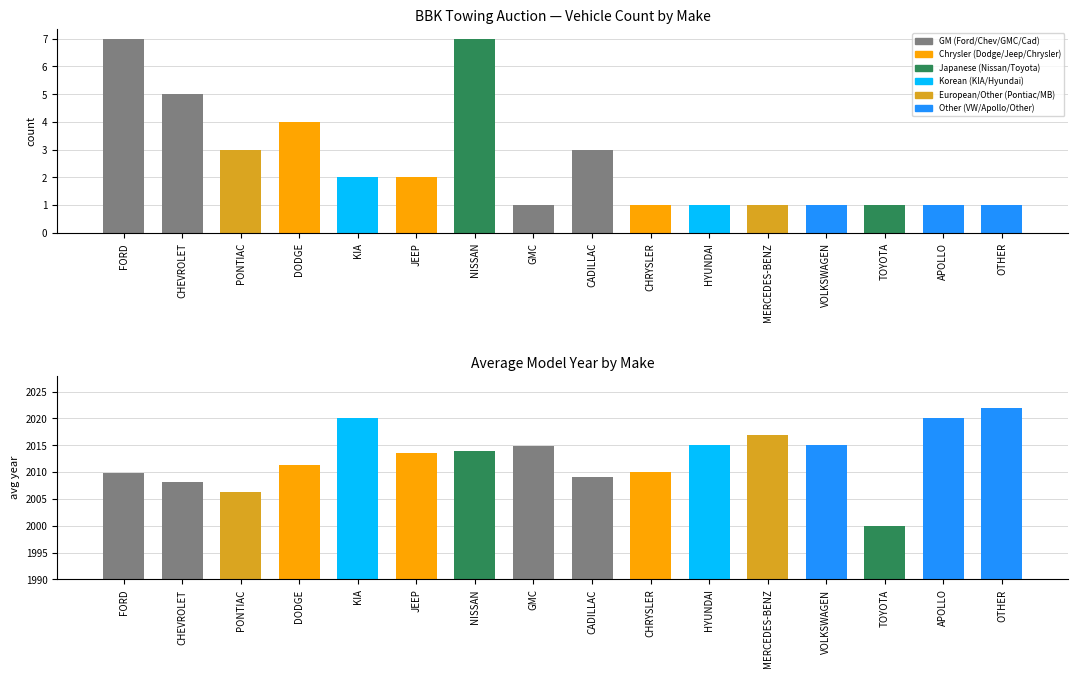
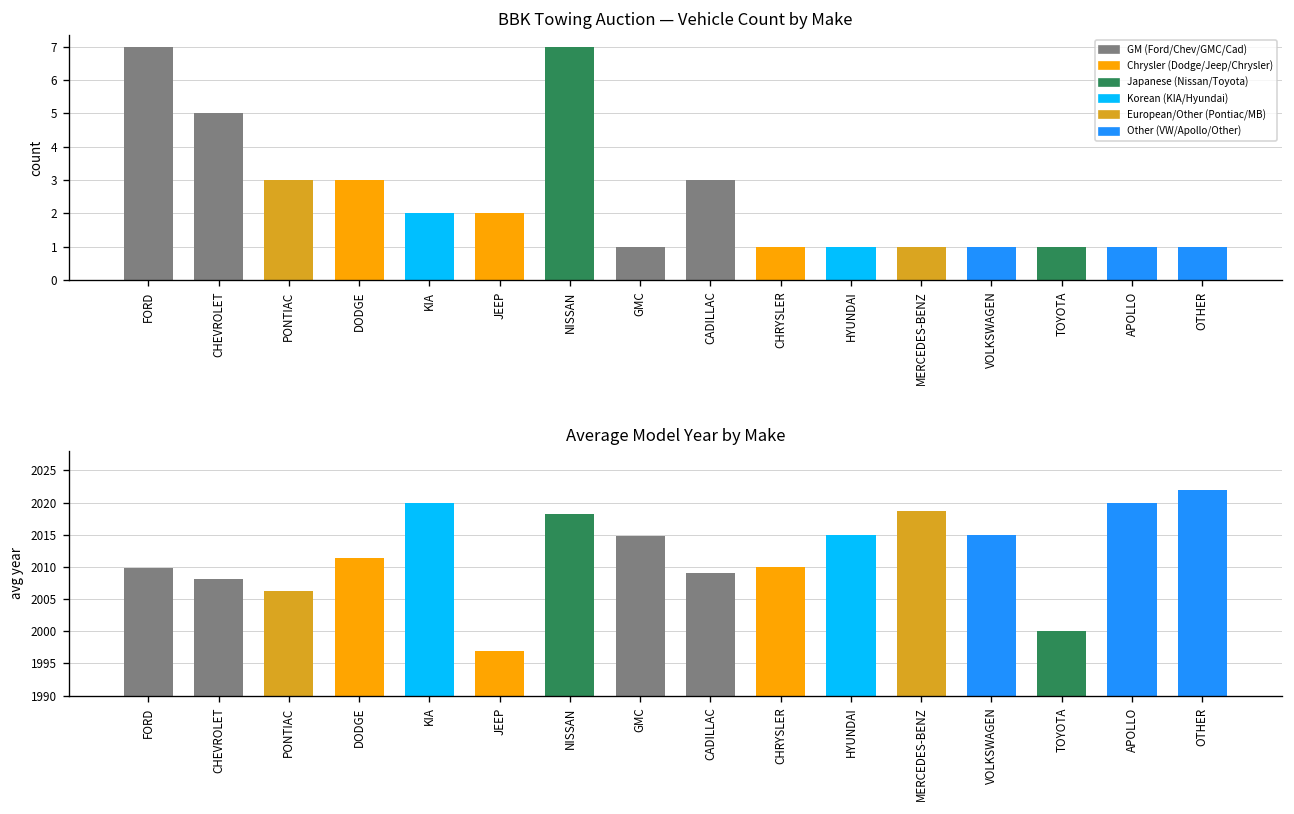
  {
    "BBK Towing Auction — Vehicle Count by Make": {
      "FORD": 7,
      "CHEVROLET": 5,
      "PONTIAC": 3,
-     "DODGE": 4,
+     "DODGE": 3,
      "KIA": 2,
      "JEEP": 2,
      "NISSAN": 7,
      "GMC": 1,
      "CADILLAC": 3,
      "CHRYSLER": 1,
      "HYUNDAI": 1,
      "MERCEDES-BENZ": 1,
      "VOLKSWAGEN": 1,
      "TOYOTA": 1,
      "APOLLO": 1,
      "OTHER": 1
    },
    "Average Model Year by Make": {
      "FORD": 2010,
      "CHEVROLET": 2008,
      "PONTIAC": 2006,
      "DODGE": 2011,
      "KIA": 2020,
-     "JEEP": 2014,
-     "NISSAN": 2014,
+     "JEEP": 1997,
+     "NISSAN": 2018,
      "GMC": 2015,
      "CADILLAC": 2009,
      "CHRYSLER": 2010,
      "HYUNDAI": 2015,
-     "MERCEDES-BENZ": 2017,
+     "MERCEDES-BENZ": 2019,
      "VOLKSWAGEN": 2015,
      "TOYOTA": 2000,
      "APOLLO": 2020,
      "OTHER": 2022
    }
  }
